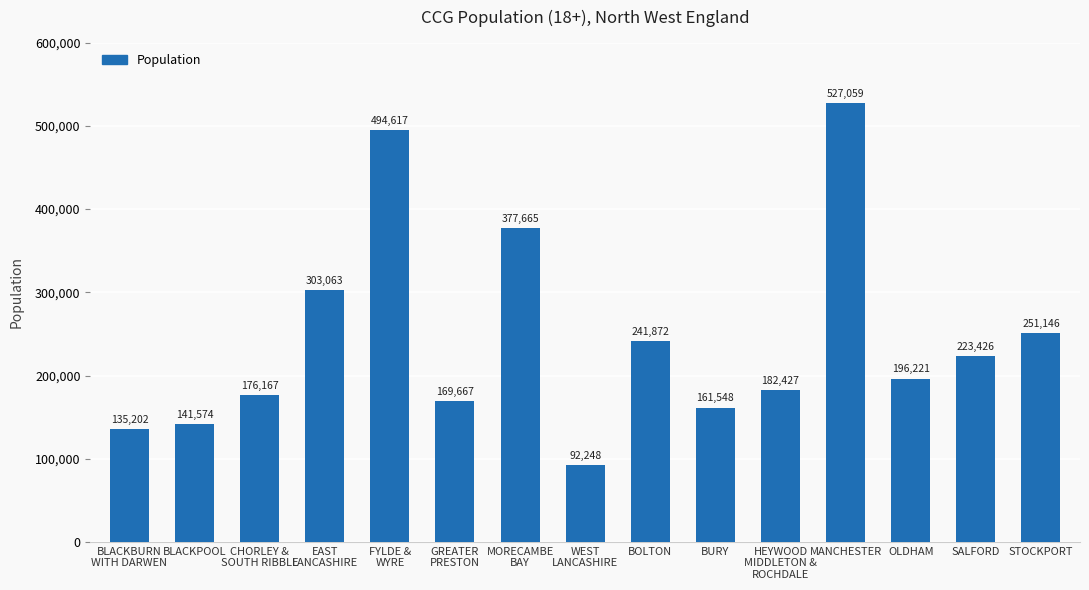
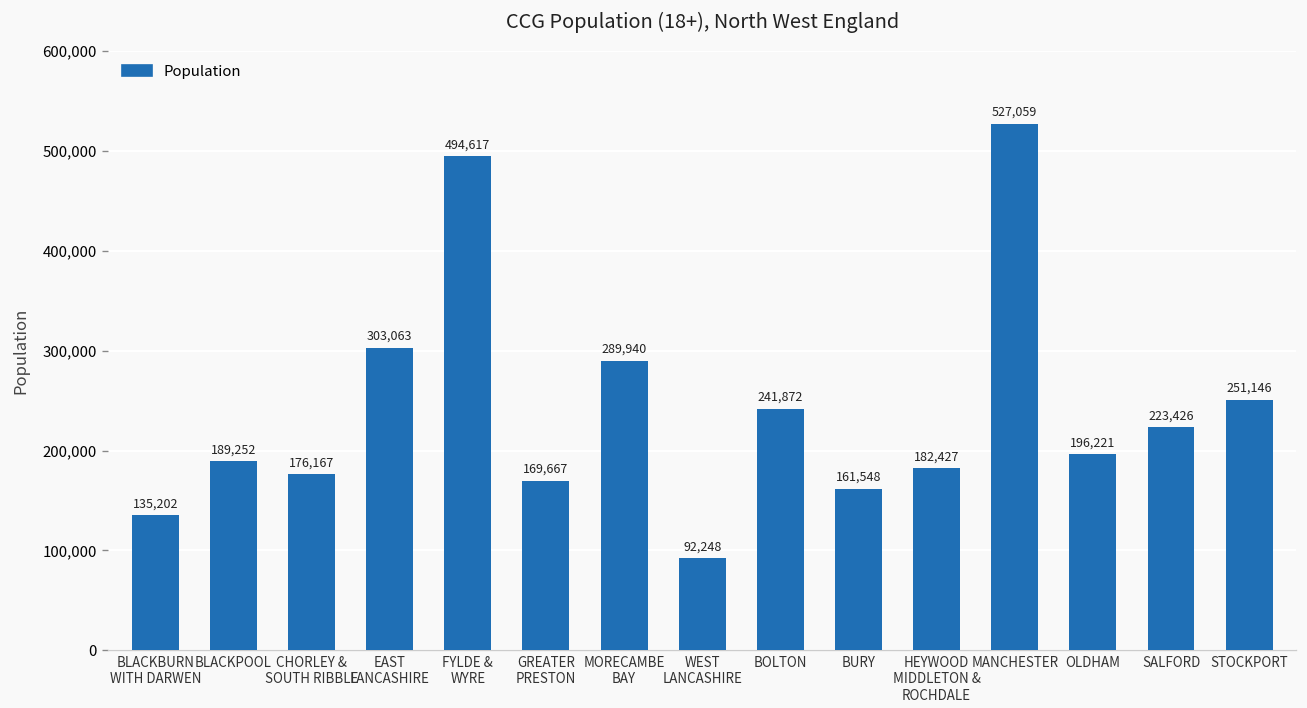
  {
    "BLACKBURN WITH DARWEN": "135,202",
-   "BLACKPOOL": "141,574",
+   "BLACKPOOL": "189,252",
    "CHORLEY & SOUTH RIBBLE": "176,167",
    "EAST LANCASHIRE": "303,063",
    "FYLDE & WYRE": "494,617",
    "GREATER PRESTON": "169,667",
-   "MORECAMBE BAY": "377,665",
+   "MORECAMBE BAY": "289,940",
    "WEST LANCASHIRE": "92,248",
    "BOLTON": "241,872",
    "BURY": "161,548",
    "HEYWOOD MIDDLETON & ROCHDALE": "182,427",
    "MANCHESTER": "527,059",
    "OLDHAM": "196,221",
    "SALFORD": "223,426",
    "STOCKPORT": "251,146"
  }
